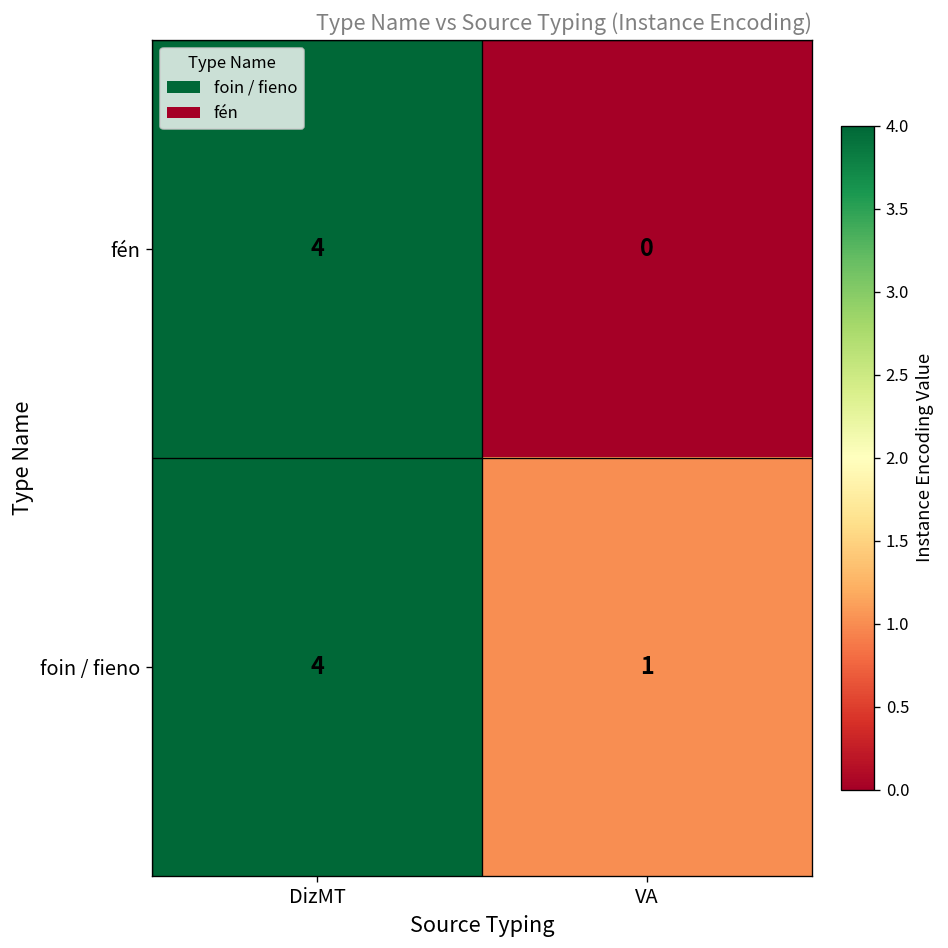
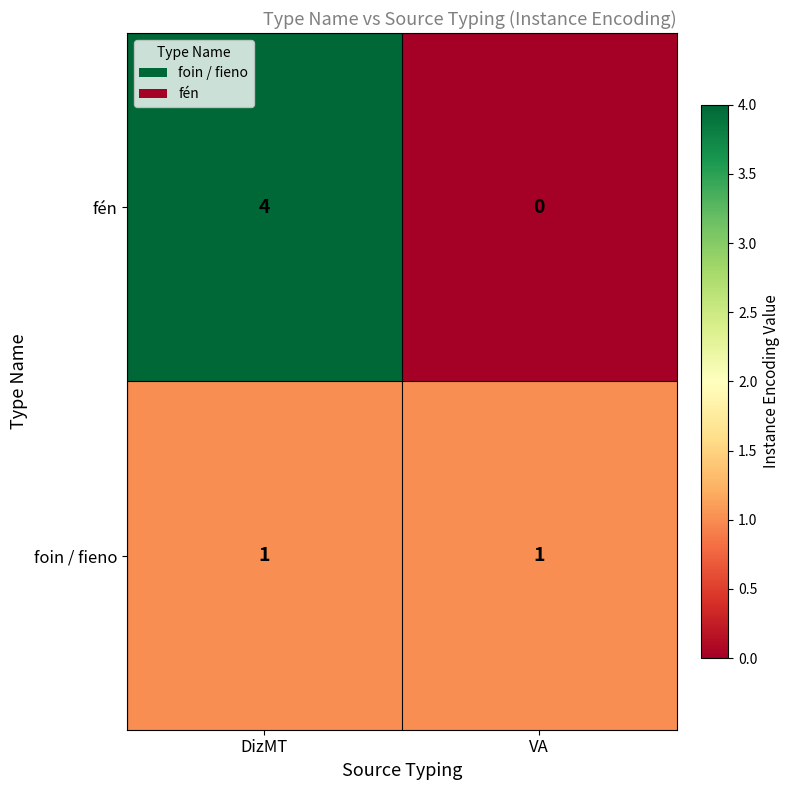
  {
    "fén": {
      "DizMT": 4,
      "VA": 0
    },
    "foin / fieno": {
-     "DizMT": 4,
+     "DizMT": 1,
      "VA": 1
    }
  }
